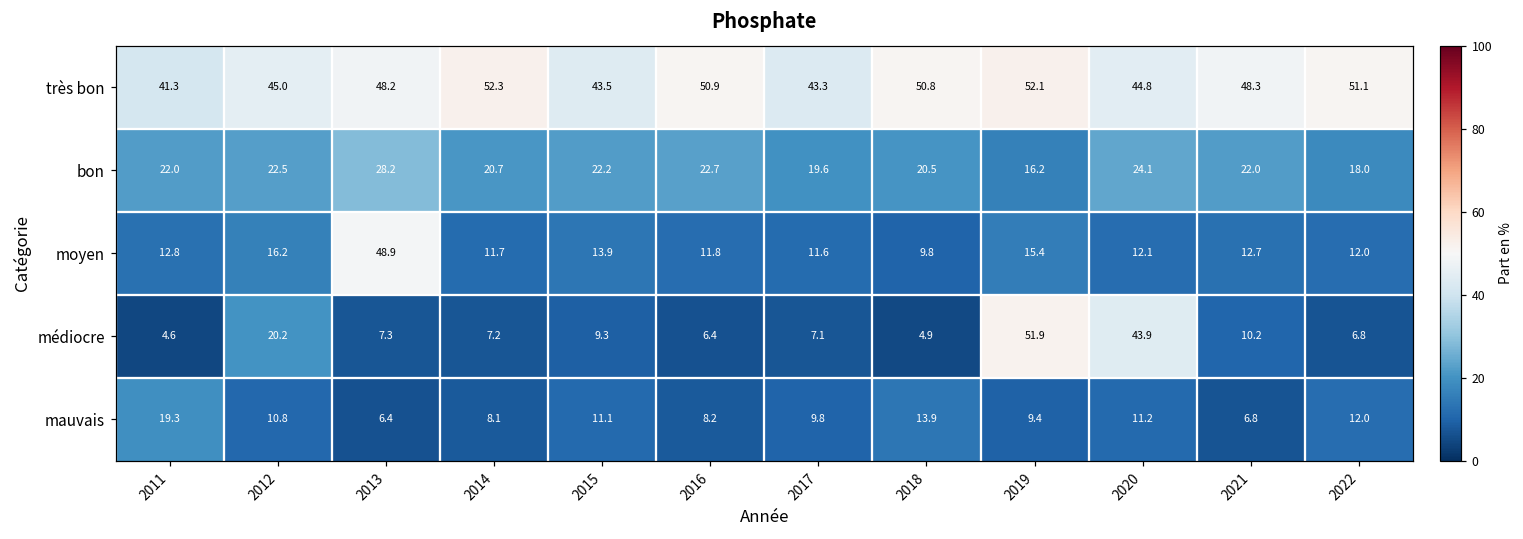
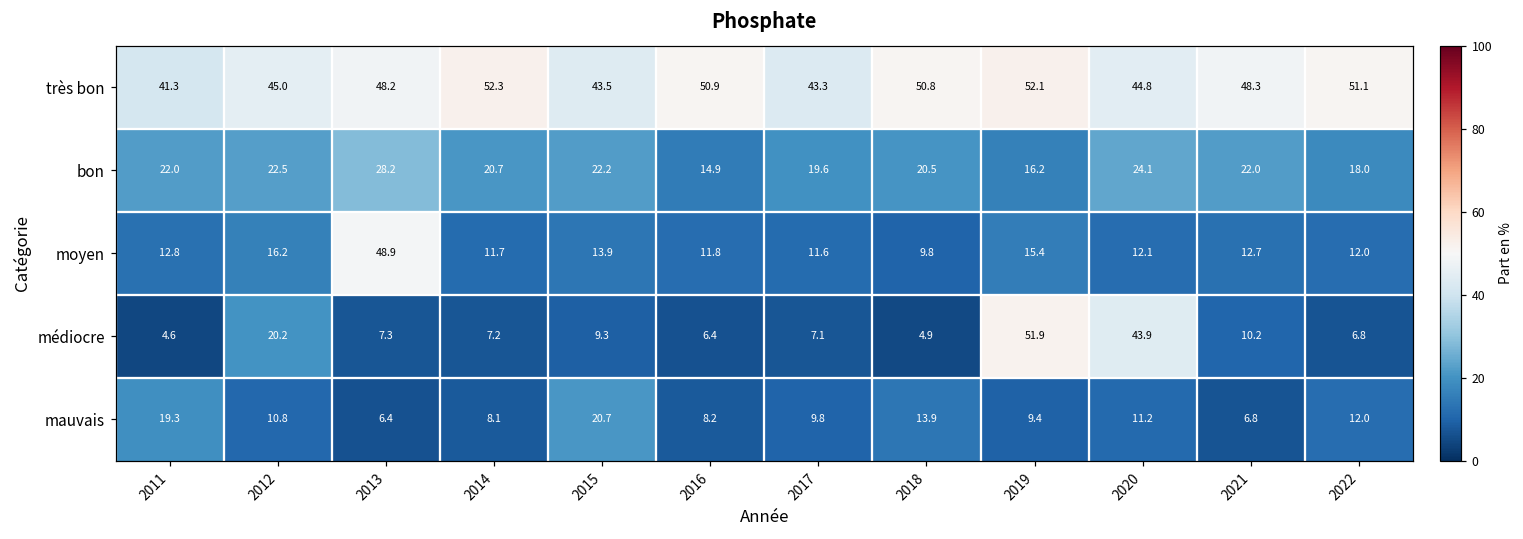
  {
    "très bon": {
      "2011": 41.3,
      "2012": 45.0,
      "2013": 48.2,
      "2014": 52.3,
      "2015": 43.5,
      "2016": 50.9,
      "2017": 43.3,
      "2018": 50.8,
      "2019": 52.1,
      "2020": 44.8,
      "2021": 48.3,
      "2022": 51.1
    },
    "bon": {
      "2011": 22.0,
      "2012": 22.5,
      "2013": 28.2,
      "2014": 20.7,
      "2015": 22.2,
-     "2016": 22.7,
+     "2016": 14.9,
      "2017": 19.6,
      "2018": 20.5,
      "2019": 16.2,
      "2020": 24.1,
      "2021": 22.0,
      "2022": 18.0
    },
    "moyen": {
      "2011": 12.8,
      "2012": 16.2,
      "2013": 48.9,
      "2014": 11.7,
      "2015": 13.9,
      "2016": 11.8,
      "2017": 11.6,
      "2018": 9.8,
      "2019": 15.4,
      "2020": 12.1,
      "2021": 12.7,
      "2022": 12.0
    },
    "médiocre": {
      "2011": 4.6,
      "2012": 20.2,
      "2013": 7.3,
      "2014": 7.2,
      "2015": 9.3,
      "2016": 6.4,
      "2017": 7.1,
      "2018": 4.9,
      "2019": 51.9,
      "2020": 43.9,
      "2021": 10.2,
      "2022": 6.8
    },
    "mauvais": {
      "2011": 19.3,
      "2012": 10.8,
      "2013": 6.4,
      "2014": 8.1,
-     "2015": 11.1,
+     "2015": 20.7,
      "2016": 8.2,
      "2017": 9.8,
      "2018": 13.9,
      "2019": 9.4,
      "2020": 11.2,
      "2021": 6.8,
      "2022": 12.0
    }
  }
